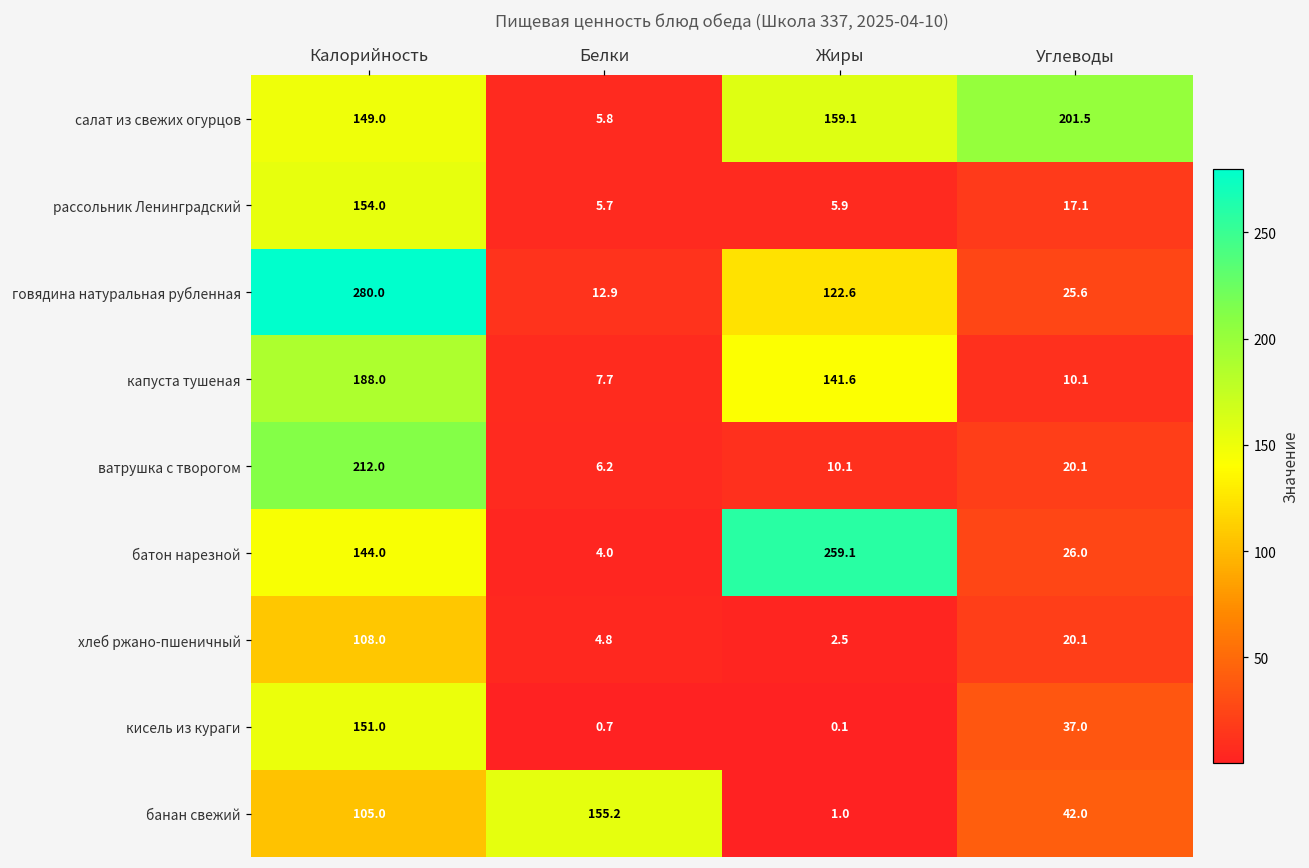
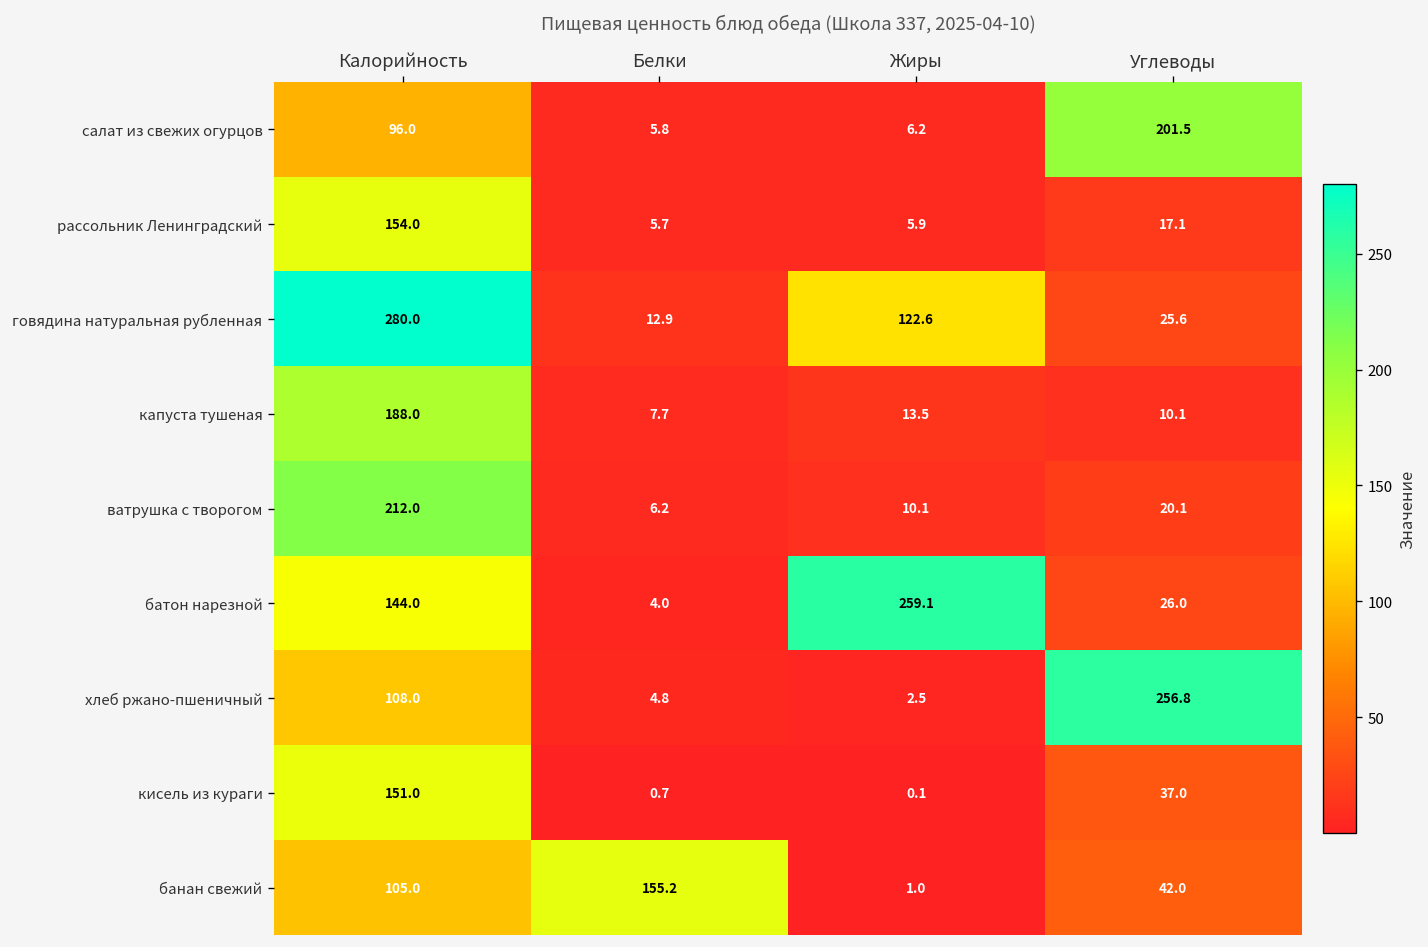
  {
    "салат из свежих огурцов": {
-     "Калорийность": 149.0,
+     "Калорийность": 96.0,
      "Белки": 5.8,
-     "Жиры": 159.1,
+     "Жиры": 6.2,
      "Углеводы": 201.5
    },
    "рассольник Ленинградский": {
      "Калорийность": 154.0,
      "Белки": 5.7,
      "Жиры": 5.9,
      "Углеводы": 17.1
    },
    "говядина натуральная рубленная": {
      "Калорийность": 280.0,
      "Белки": 12.9,
      "Жиры": 122.6,
      "Углеводы": 25.6
    },
    "капуста тушеная": {
      "Калорийность": 188.0,
      "Белки": 7.7,
-     "Жиры": 141.6,
+     "Жиры": 13.5,
      "Углеводы": 10.1
    },
    "ватрушка с творогом": {
      "Калорийность": 212.0,
      "Белки": 6.2,
      "Жиры": 10.1,
      "Углеводы": 20.1
    },
    "батон нарезной": {
      "Калорийность": 144.0,
      "Белки": 4.0,
      "Жиры": 259.1,
      "Углеводы": 26.0
    },
    "хлеб ржано-пшеничный": {
      "Калорийность": 108.0,
      "Белки": 4.8,
      "Жиры": 2.5,
-     "Углеводы": 20.1
+     "Углеводы": 256.8
    },
    "кисель из кураги": {
      "Калорийность": 151.0,
      "Белки": 0.7,
      "Жиры": 0.1,
      "Углеводы": 37.0
    },
    "банан свежий": {
      "Калорийность": 105.0,
      "Белки": 155.2,
      "Жиры": 1.0,
      "Углеводы": 42.0
    }
  }
